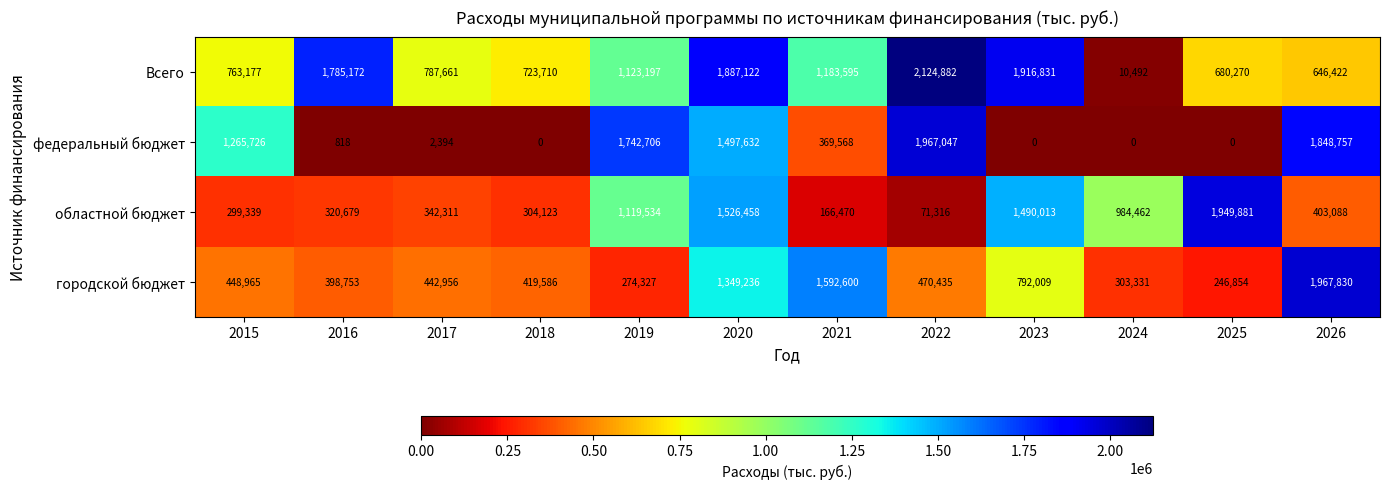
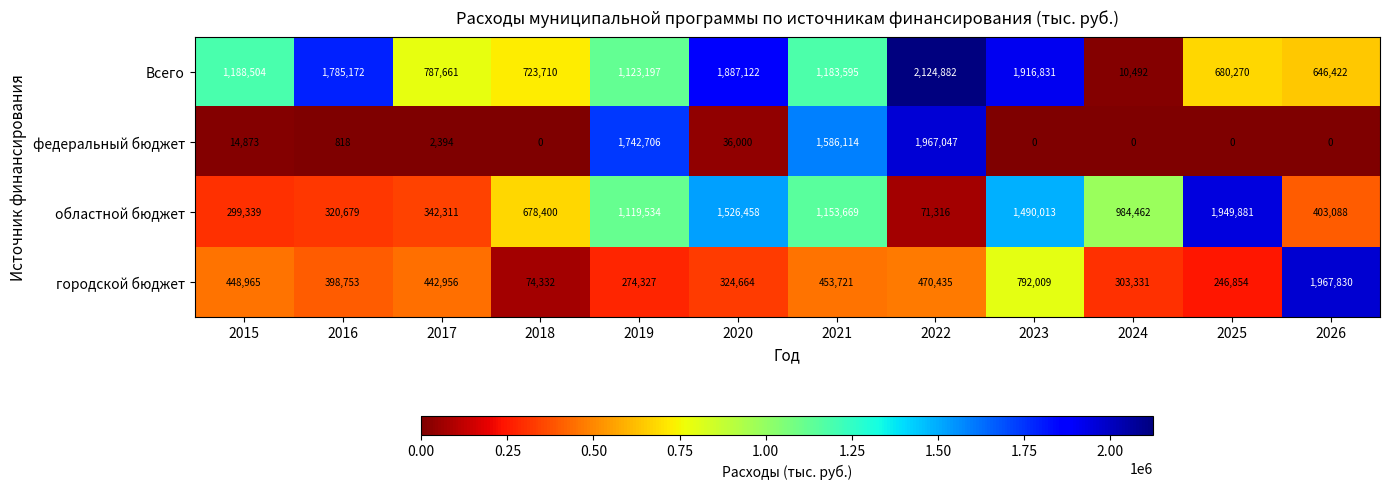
  {
    "Всего": {
-     "2015": "763,177",
+     "2015": "1,188,504",
      "2016": "1,785,172",
      "2017": "787,661",
      "2018": "723,710",
      "2019": "1,123,197",
      "2020": "1,887,122",
      "2021": "1,183,595",
      "2022": "2,124,882",
      "2023": "1,916,831",
      "2024": "10,492",
      "2025": "680,270",
      "2026": "646,422"
    },
    "федеральный бюджет": {
-     "2015": "1,265,726",
+     "2015": "14,873",
      "2016": "818",
      "2017": "2,394",
      "2018": "0",
      "2019": "1,742,706",
-     "2020": "1,497,632",
-     "2021": "369,568",
+     "2020": "36,000",
+     "2021": "1,586,114",
      "2022": "1,967,047",
      "2023": "0",
      "2024": "0",
      "2025": "0",
-     "2026": "1,848,757"
+     "2026": "0"
    },
    "областной бюджет": {
      "2015": "299,339",
      "2016": "320,679",
      "2017": "342,311",
-     "2018": "304,123",
+     "2018": "678,400",
      "2019": "1,119,534",
      "2020": "1,526,458",
-     "2021": "166,470",
+     "2021": "1,153,669",
      "2022": "71,316",
      "2023": "1,490,013",
      "2024": "984,462",
      "2025": "1,949,881",
      "2026": "403,088"
    },
    "городской бюджет": {
      "2015": "448,965",
      "2016": "398,753",
      "2017": "442,956",
-     "2018": "419,586",
+     "2018": "74,332",
      "2019": "274,327",
-     "2020": "1,349,236",
-     "2021": "1,592,600",
+     "2020": "324,664",
+     "2021": "453,721",
      "2022": "470,435",
      "2023": "792,009",
      "2024": "303,331",
      "2025": "246,854",
      "2026": "1,967,830"
    }
  }
